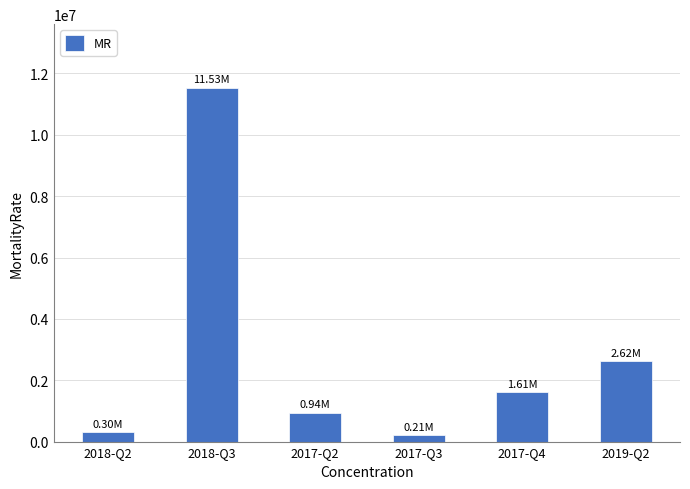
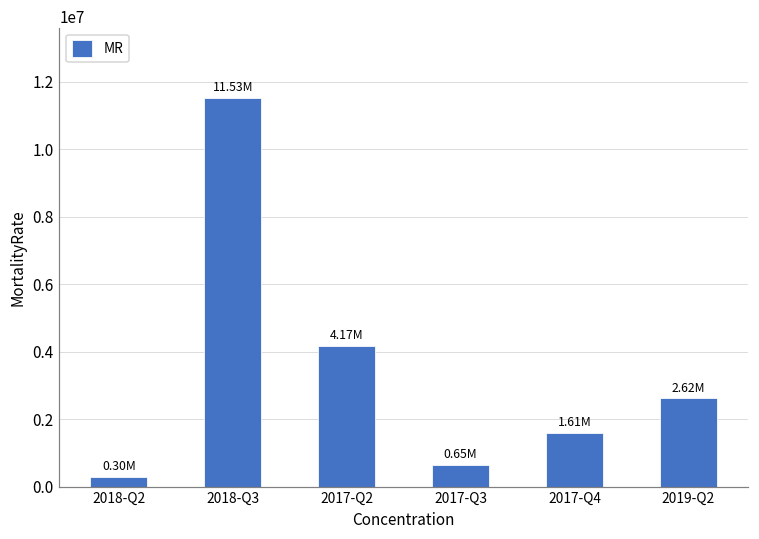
  {
    "2018-Q2": "0.30M",
    "2018-Q3": "11.53M",
-   "2017-Q2": "0.94M",
-   "2017-Q3": "0.21M",
+   "2017-Q2": "4.17M",
+   "2017-Q3": "0.65M",
    "2017-Q4": "1.61M",
    "2019-Q2": "2.62M"
  }
